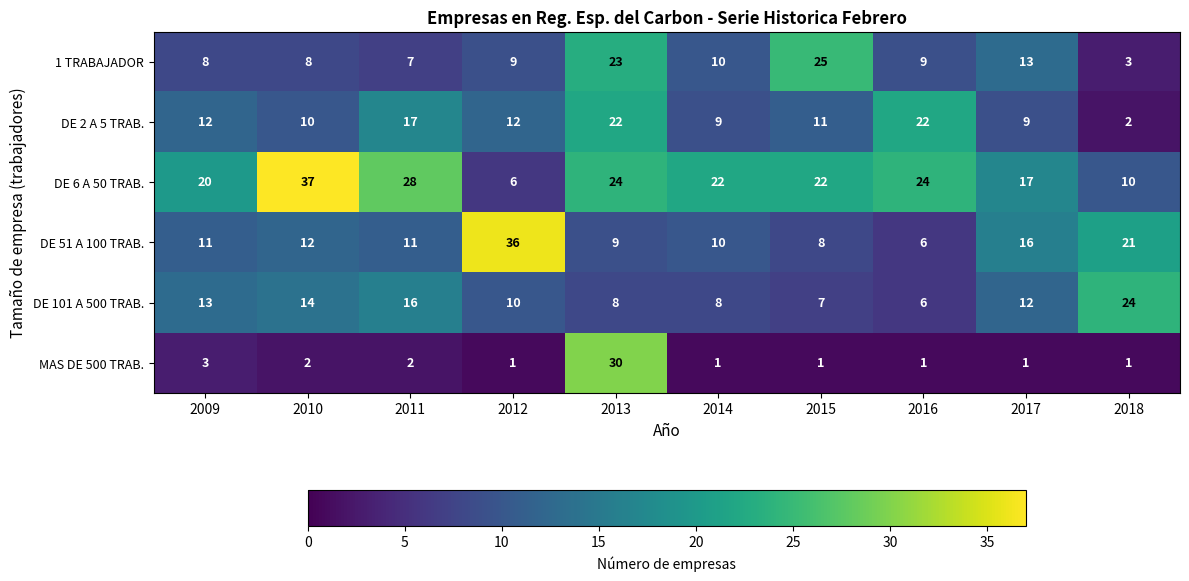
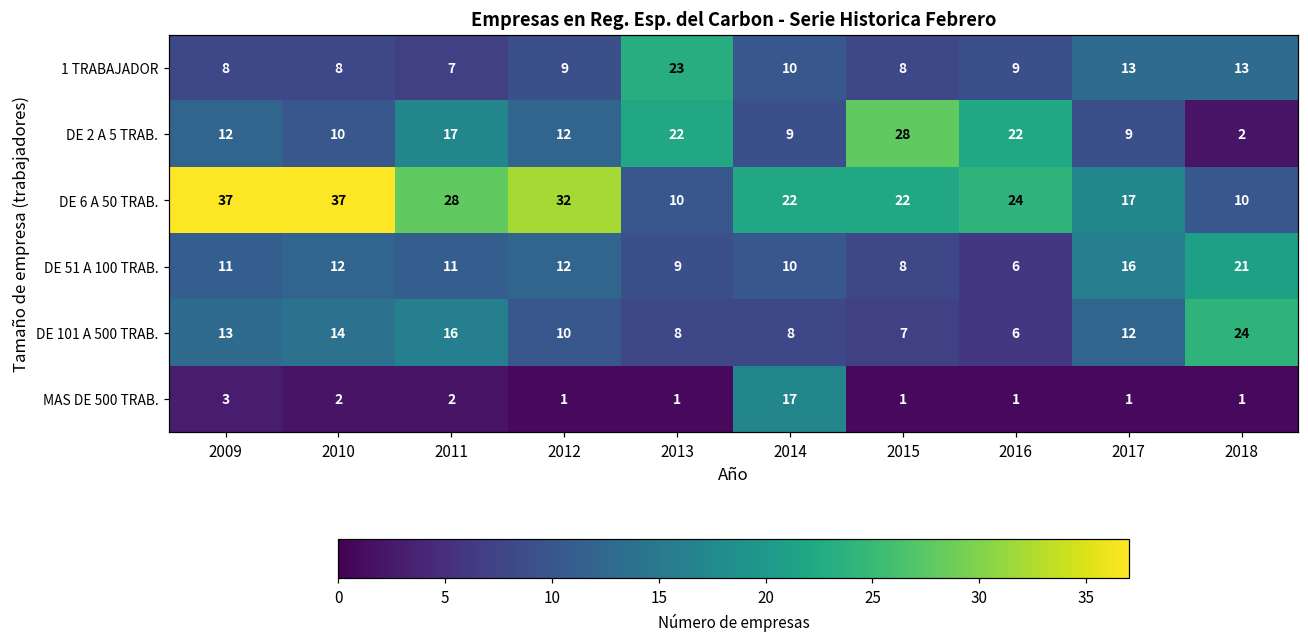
  {
    "1 TRABAJADOR": {
      "2009": 8,
      "2010": 8,
      "2011": 7,
      "2012": 9,
      "2013": 23,
      "2014": 10,
-     "2015": 25,
+     "2015": 8,
      "2016": 9,
      "2017": 13,
-     "2018": 3
+     "2018": 13
    },
    "DE 2 A 5 TRAB.": {
      "2009": 12,
      "2010": 10,
      "2011": 17,
      "2012": 12,
      "2013": 22,
      "2014": 9,
-     "2015": 11,
+     "2015": 28,
      "2016": 22,
      "2017": 9,
      "2018": 2
    },
    "DE 6 A 50 TRAB.": {
-     "2009": 20,
+     "2009": 37,
      "2010": 37,
      "2011": 28,
-     "2012": 6,
-     "2013": 24,
+     "2012": 32,
+     "2013": 10,
      "2014": 22,
      "2015": 22,
      "2016": 24,
      "2017": 17,
      "2018": 10
    },
    "DE 51 A 100 TRAB.": {
      "2009": 11,
      "2010": 12,
      "2011": 11,
-     "2012": 36,
+     "2012": 12,
      "2013": 9,
      "2014": 10,
      "2015": 8,
      "2016": 6,
      "2017": 16,
      "2018": 21
    },
    "DE 101 A 500 TRAB.": {
      "2009": 13,
      "2010": 14,
      "2011": 16,
      "2012": 10,
      "2013": 8,
      "2014": 8,
      "2015": 7,
      "2016": 6,
      "2017": 12,
      "2018": 24
    },
    "MAS DE 500 TRAB.": {
      "2009": 3,
      "2010": 2,
      "2011": 2,
      "2012": 1,
-     "2013": 30,
-     "2014": 1,
+     "2013": 1,
+     "2014": 17,
      "2015": 1,
      "2016": 1,
      "2017": 1,
      "2018": 1
    }
  }
